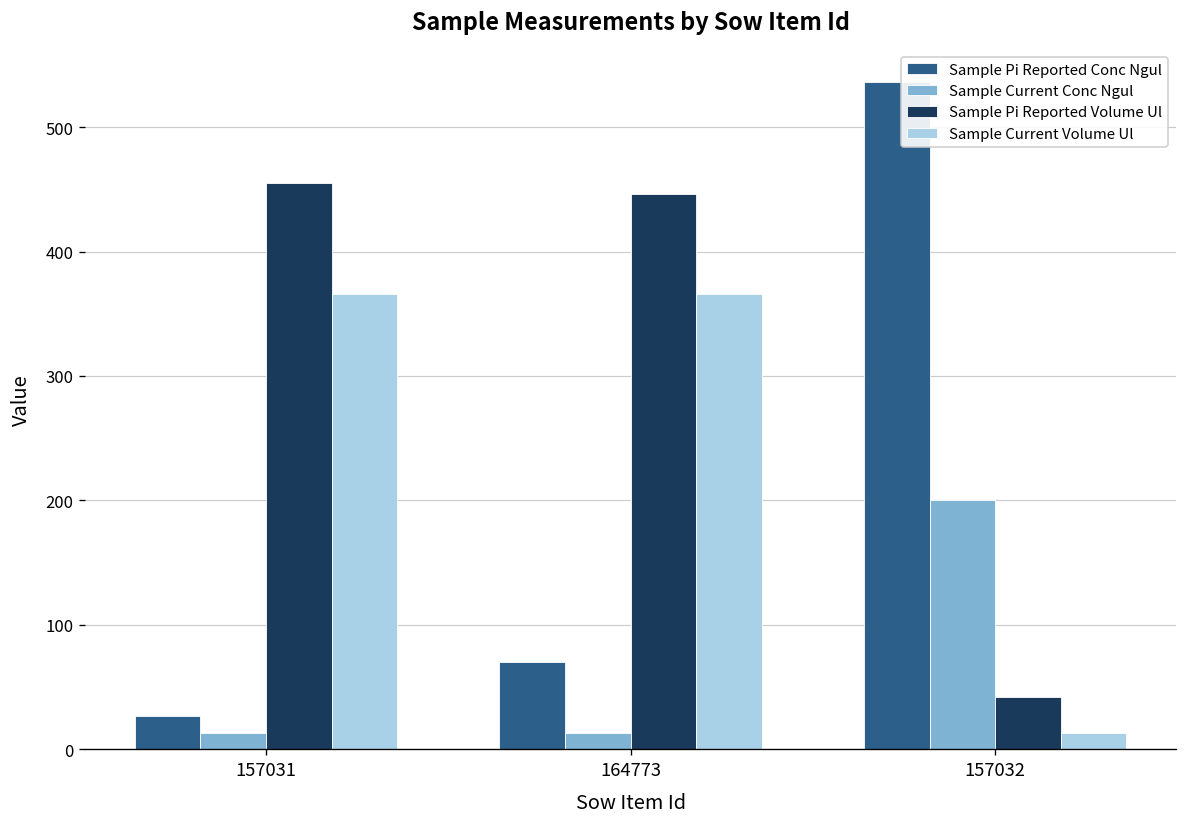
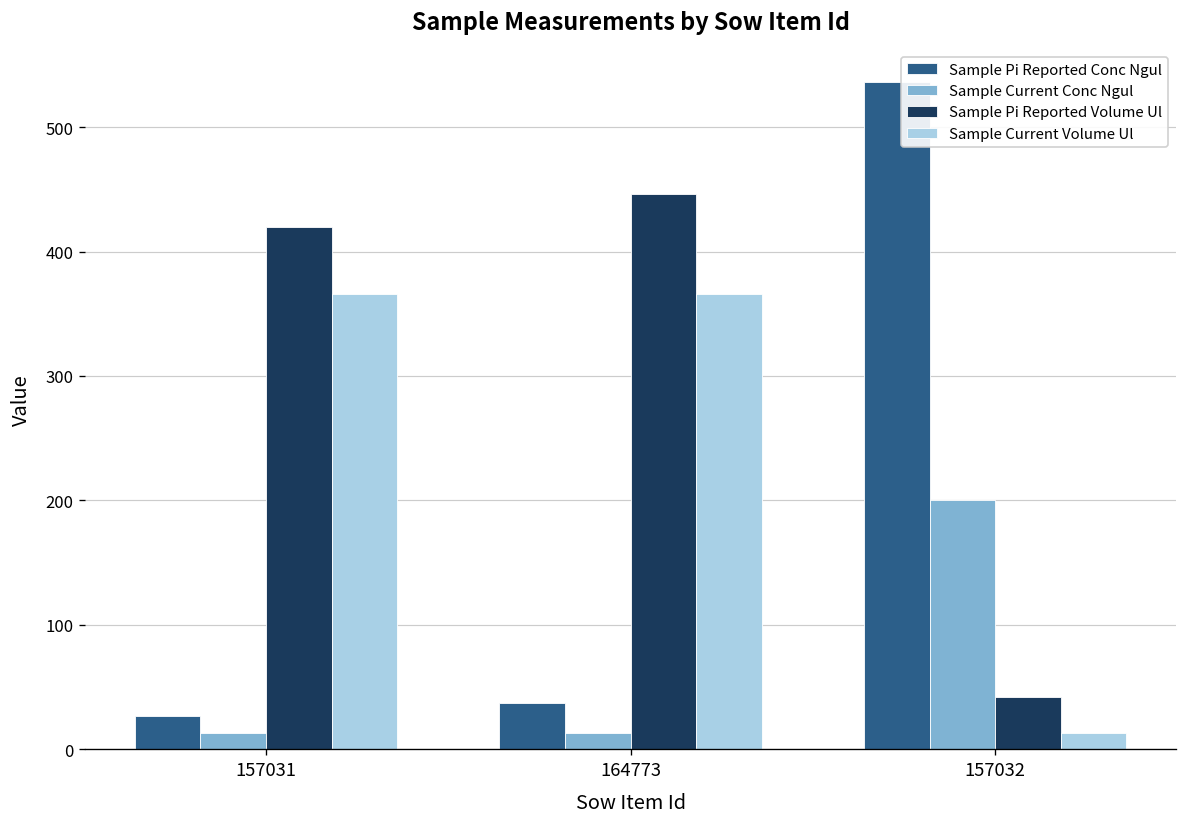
  {
    "Sample Pi Reported Conc Ngul": {
      "157031": 27,
-     "164773": 70,
+     "164773": 37,
      "157032": 536
    },
    "Sample Pi Reported Volume Ul": {
-     "157031": 455,
+     "157031": 420,
      "164773": 447,
      "157032": 42
    }
  }
